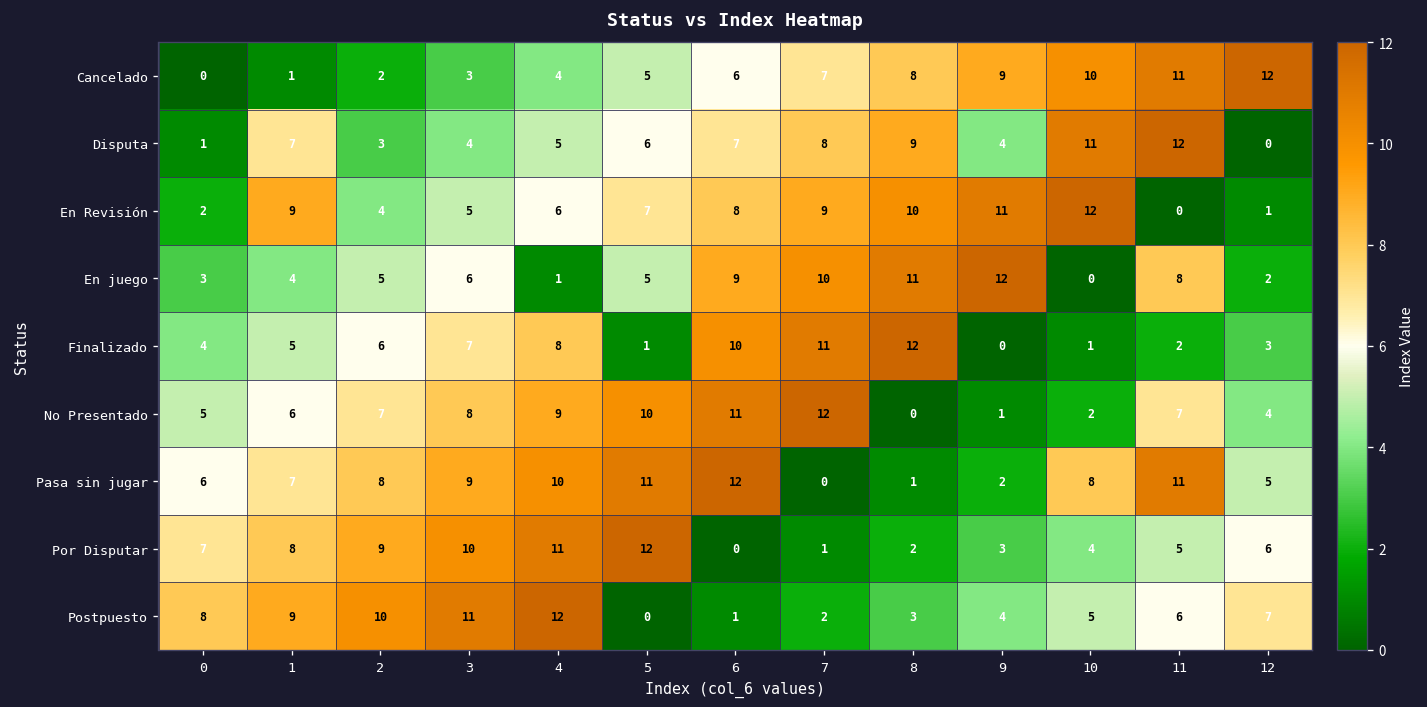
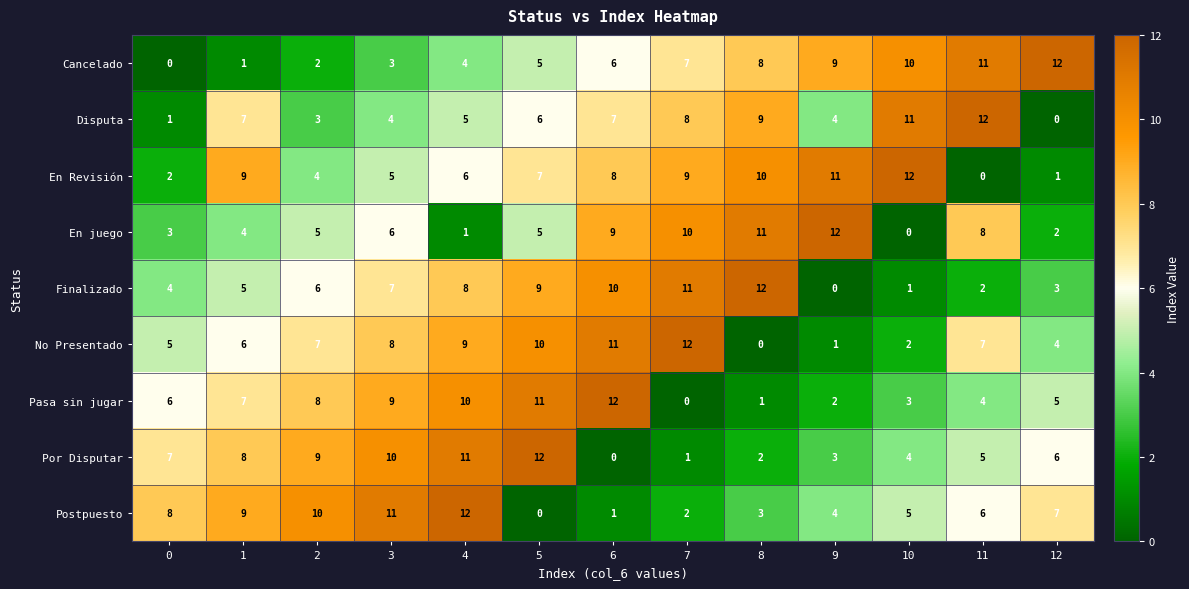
  {
    "Cancelado": {
      "0": 0,
      "1": 1,
      "2": 2,
      "3": 3,
      "4": 4,
      "5": 5,
      "6": 6,
      "7": 7,
      "8": 8,
      "9": 9,
      "10": 10,
      "11": 11,
      "12": 12
    },
    "Disputa": {
      "0": 1,
      "1": 7,
      "2": 3,
      "3": 4,
      "4": 5,
      "5": 6,
      "6": 7,
      "7": 8,
      "8": 9,
      "9": 4,
      "10": 11,
      "11": 12,
      "12": 0
    },
    "En Revisión": {
      "0": 2,
      "1": 9,
      "2": 4,
      "3": 5,
      "4": 6,
      "5": 7,
      "6": 8,
      "7": 9,
      "8": 10,
      "9": 11,
      "10": 12,
      "11": 0,
      "12": 1
    },
    "En juego": {
      "0": 3,
      "1": 4,
      "2": 5,
      "3": 6,
      "4": 1,
      "5": 5,
      "6": 9,
      "7": 10,
      "8": 11,
      "9": 12,
      "10": 0,
      "11": 8,
      "12": 2
    },
    "Finalizado": {
      "0": 4,
      "1": 5,
      "2": 6,
      "3": 7,
      "4": 8,
-     "5": 1,
+     "5": 9,
      "6": 10,
      "7": 11,
      "8": 12,
      "9": 0,
      "10": 1,
      "11": 2,
      "12": 3
    },
    "No Presentado": {
      "0": 5,
      "1": 6,
      "2": 7,
      "3": 8,
      "4": 9,
      "5": 10,
      "6": 11,
      "7": 12,
      "8": 0,
      "9": 1,
      "10": 2,
      "11": 7,
      "12": 4
    },
    "Pasa sin jugar": {
      "0": 6,
      "1": 7,
      "2": 8,
      "3": 9,
      "4": 10,
      "5": 11,
      "6": 12,
      "7": 0,
      "8": 1,
      "9": 2,
-     "10": 8,
-     "11": 11,
+     "10": 3,
+     "11": 4,
      "12": 5
    },
    "Por Disputar": {
      "0": 7,
      "1": 8,
      "2": 9,
      "3": 10,
      "4": 11,
      "5": 12,
      "6": 0,
      "7": 1,
      "8": 2,
      "9": 3,
      "10": 4,
      "11": 5,
      "12": 6
    },
    "Postpuesto": {
      "0": 8,
      "1": 9,
      "2": 10,
      "3": 11,
      "4": 12,
      "5": 0,
      "6": 1,
      "7": 2,
      "8": 3,
      "9": 4,
      "10": 5,
      "11": 6,
      "12": 7
    }
  }
